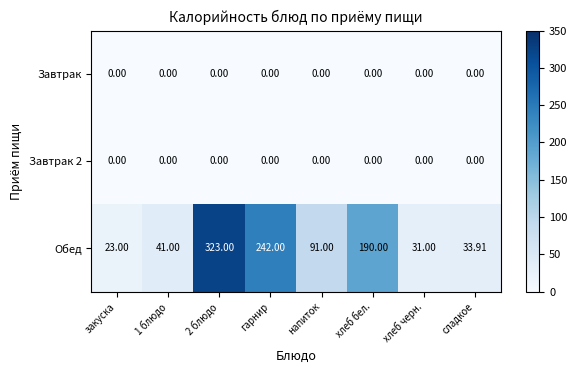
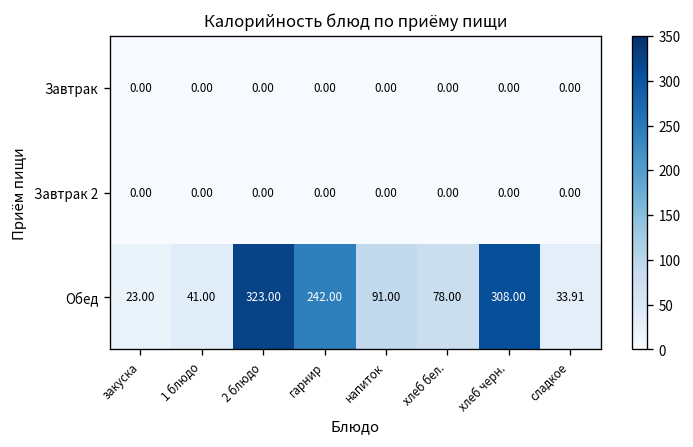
  {
    "Завтрак": {
      "закуска": 0.00,
      "1 блюдо": 0.00,
      "2 блюдо": 0.00,
      "гарнир": 0.00,
      "напиток": 0.00,
      "хлеб бел.": 0.00,
      "хлеб черн.": 0.00,
      "сладкое": 0.00
    },
    "Завтрак 2": {
      "закуска": 0.00,
      "1 блюдо": 0.00,
      "2 блюдо": 0.00,
      "гарнир": 0.00,
      "напиток": 0.00,
      "хлеб бел.": 0.00,
      "хлеб черн.": 0.00,
      "сладкое": 0.00
    },
    "Обед": {
      "закуска": 23.00,
      "1 блюдо": 41.00,
      "2 блюдо": 323.00,
      "гарнир": 242.00,
      "напиток": 91.00,
-     "хлеб бел.": 190.00,
-     "хлеб черн.": 31.00,
+     "хлеб бел.": 78.00,
+     "хлеб черн.": 308.00,
      "сладкое": 33.91
    }
  }
